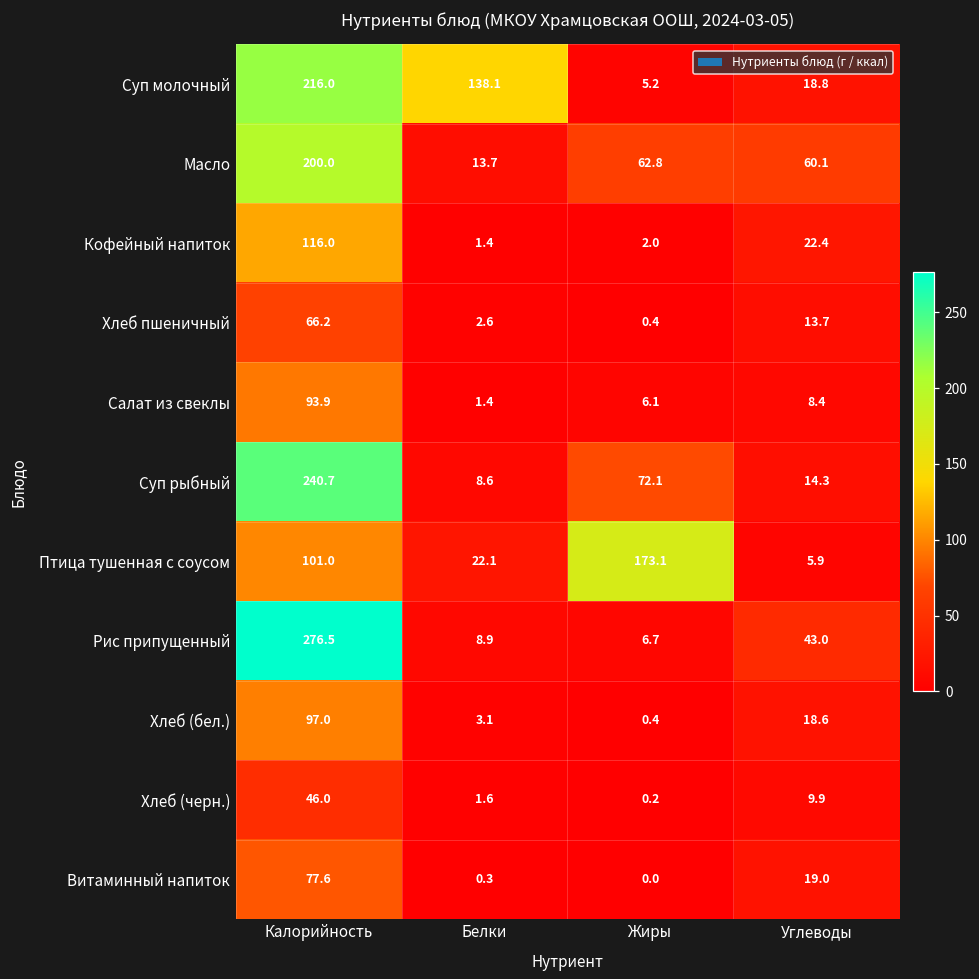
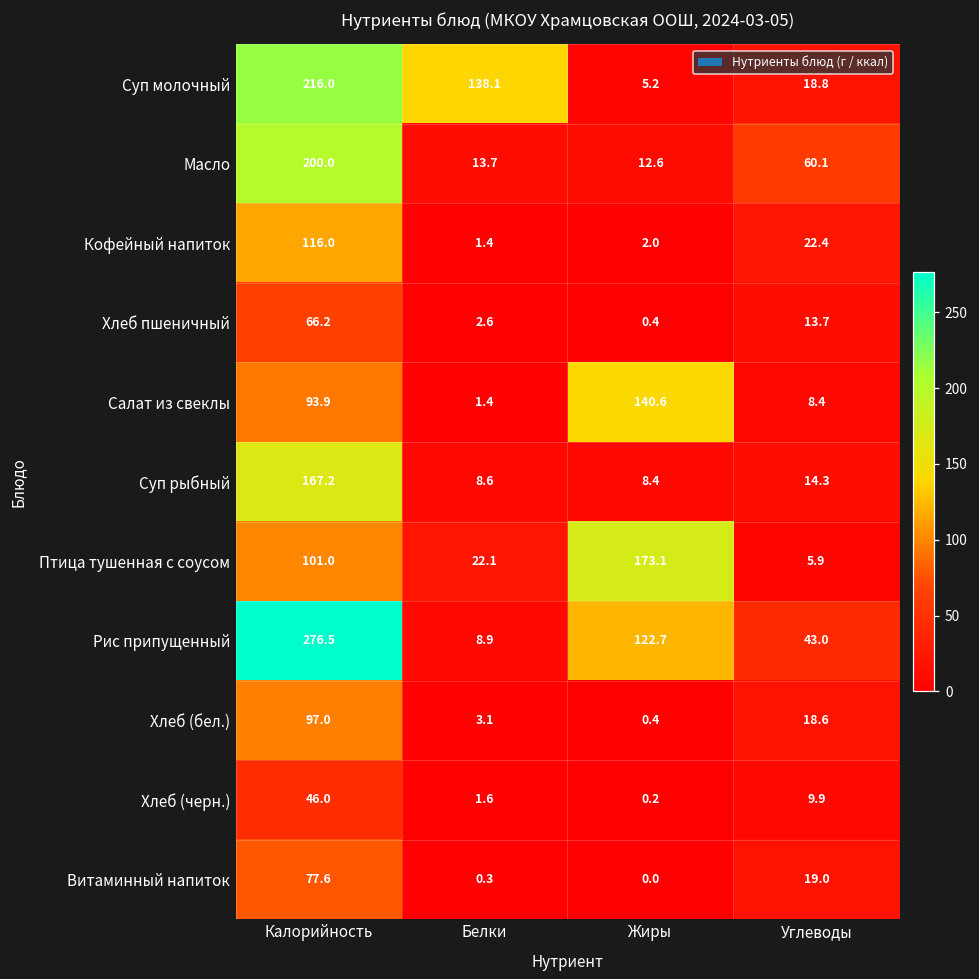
  {
    "Суп молочный": {
      "Калорийность": 216.0,
      "Белки": 138.1,
      "Жиры": 5.2,
      "Углеводы": 18.8
    },
    "Масло": {
      "Калорийность": 200.0,
      "Белки": 13.7,
-     "Жиры": 62.8,
+     "Жиры": 12.6,
      "Углеводы": 60.1
    },
    "Кофейный напиток": {
      "Калорийность": 116.0,
      "Белки": 1.4,
      "Жиры": 2.0,
      "Углеводы": 22.4
    },
    "Хлеб пшеничный": {
      "Калорийность": 66.2,
      "Белки": 2.6,
      "Жиры": 0.4,
      "Углеводы": 13.7
    },
    "Салат из свеклы": {
      "Калорийность": 93.9,
      "Белки": 1.4,
-     "Жиры": 6.1,
+     "Жиры": 140.6,
      "Углеводы": 8.4
    },
    "Суп рыбный": {
-     "Калорийность": 240.7,
+     "Калорийность": 167.2,
      "Белки": 8.6,
-     "Жиры": 72.1,
+     "Жиры": 8.4,
      "Углеводы": 14.3
    },
    "Птица тушенная с соусом": {
      "Калорийность": 101.0,
      "Белки": 22.1,
      "Жиры": 173.1,
      "Углеводы": 5.9
    },
    "Рис припущенный": {
      "Калорийность": 276.5,
      "Белки": 8.9,
-     "Жиры": 6.7,
+     "Жиры": 122.7,
      "Углеводы": 43.0
    },
    "Хлеб (бел.)": {
      "Калорийность": 97.0,
      "Белки": 3.1,
      "Жиры": 0.4,
      "Углеводы": 18.6
    },
    "Хлеб (черн.)": {
      "Калорийность": 46.0,
      "Белки": 1.6,
      "Жиры": 0.2,
      "Углеводы": 9.9
    },
    "Витаминный напиток": {
      "Калорийность": 77.6,
      "Белки": 0.3,
      "Жиры": 0.0,
      "Углеводы": 19.0
    }
  }
